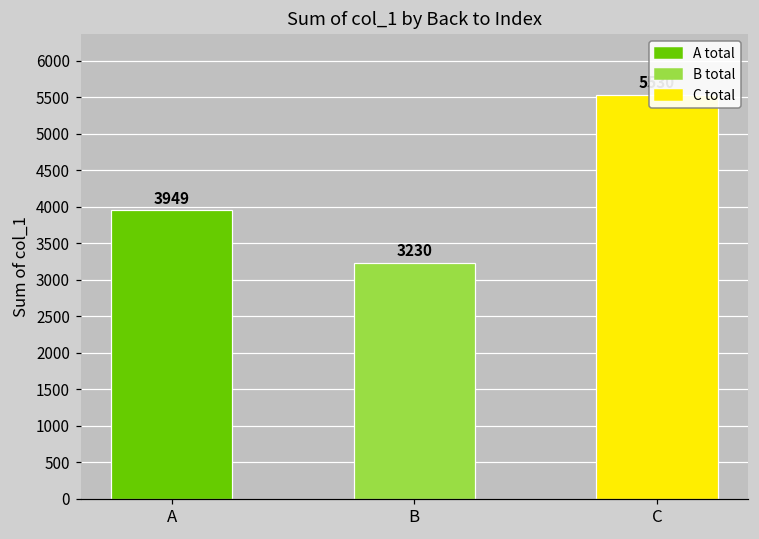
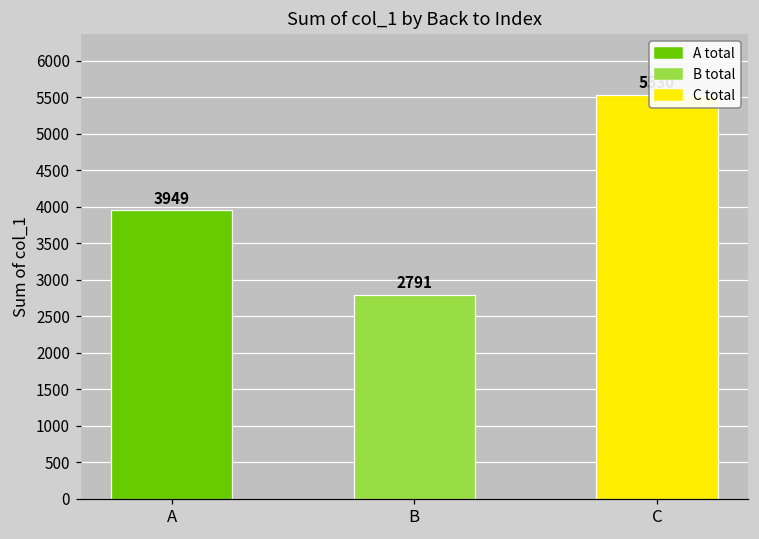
  {
    "A": 3949,
-   "B": 3230
+   "B": 2791
  }
